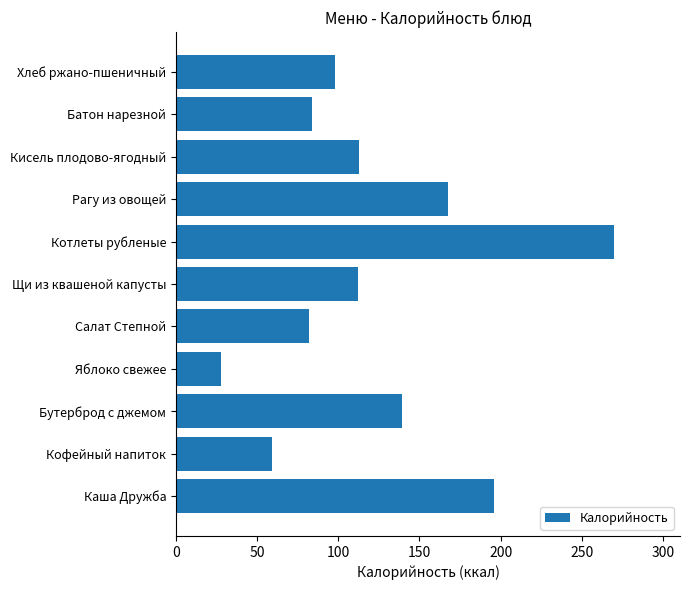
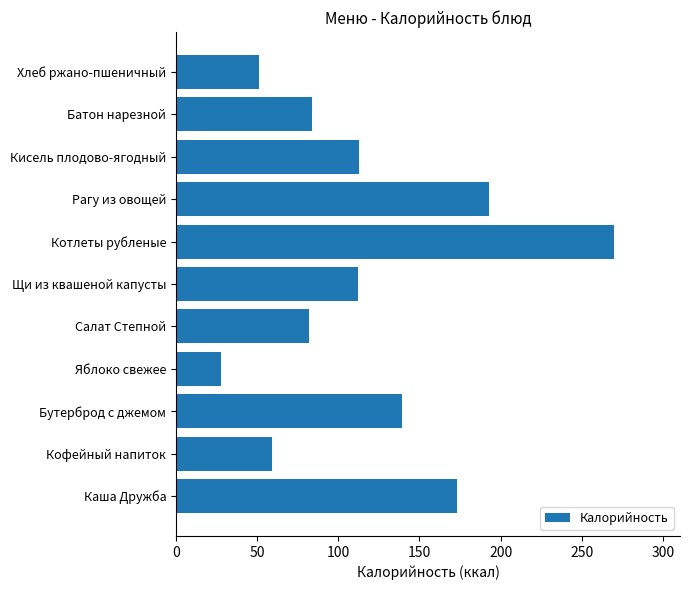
  {
-   "Хлеб ржано-пшеничный": 98,
+   "Хлеб ржано-пшеничный": 51,
    "Батон нарезной": 84,
    "Кисель плодово-ягодный": 113,
-   "Рагу из овощей": 167,
+   "Рагу из овощей": 193,
    "Котлеты рубленые": 270,
    "Щи из квашеной капусты": 112,
    "Салат Степной": 82,
    "Яблоко свежее": 28,
    "Бутерброд с джемом": 139,
    "Кофейный напиток": 59,
-   "Каша Дружба": 196
+   "Каша Дружба": 173
  }
